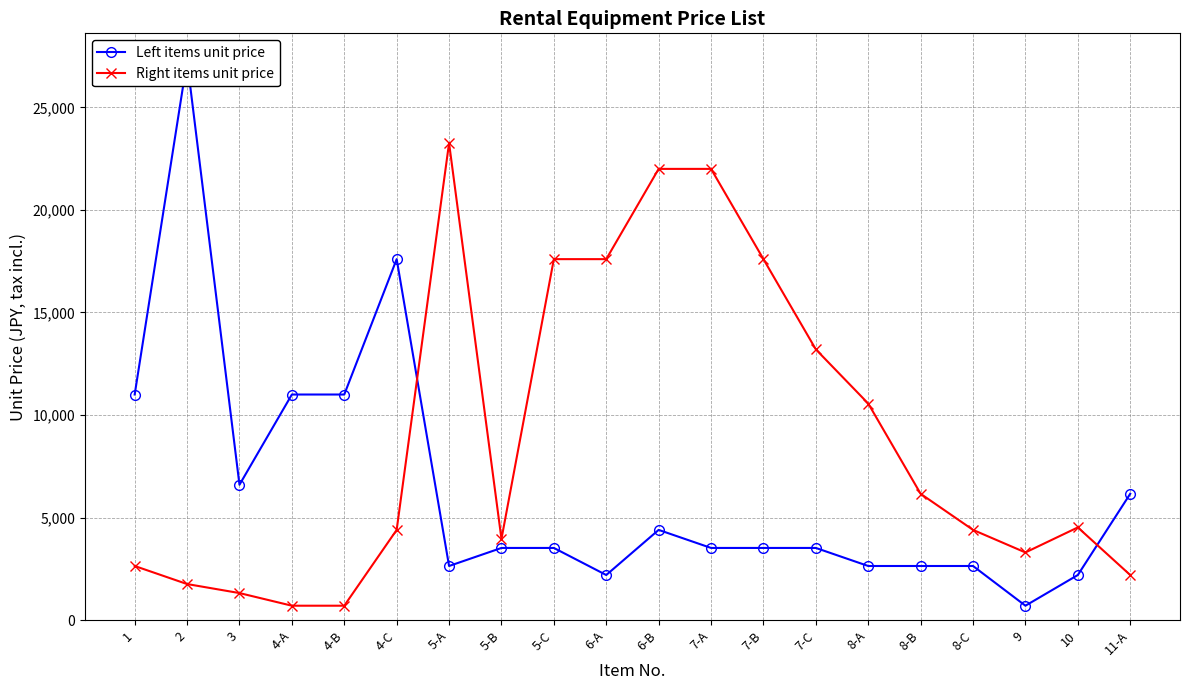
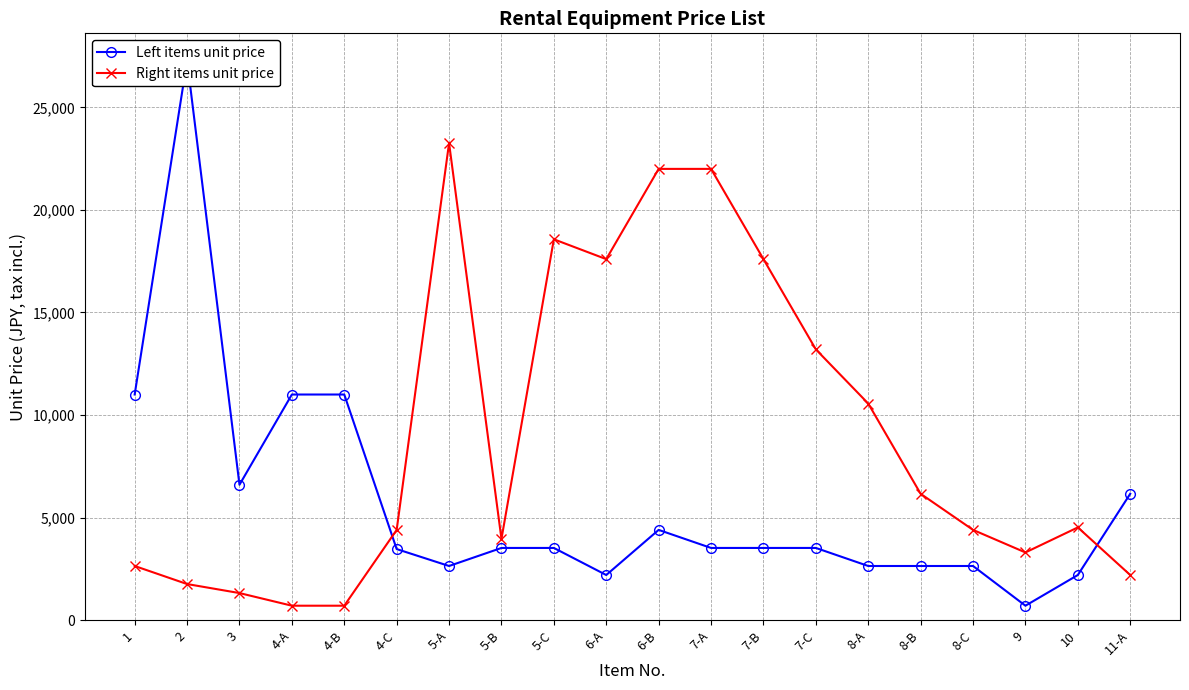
  {
    "Left items unit price": {
      "1": "11,000",
      "3": "6,600",
      "4-A": "11,000",
      "4-B": "11,000",
-     "4-C": "17,600",
+     "4-C": "3,500",
      "5-A": "2,600",
      "5-B": "3,500",
      "5-C": "3,500",
      "6-A": "2,200",
      "6-B": "4,400",
      "7-A": "3,500",
      "7-B": "3,500",
      "7-C": "3,500",
      "8-A": "2,600",
      "8-B": "2,600",
      "8-C": "2,600",
      "9": "700",
      "10": "2,200",
      "11-A": "6,200"
    },
    "Right items unit price": {
      "1": "2,600",
      "2": "1,800",
      "3": "1,300",
      "4-A": "700",
      "4-B": "700",
      "4-C": "4,400",
      "5-A": "23,300",
      "5-B": "4,000",
-     "5-C": "17,600",
+     "5-C": "18,600",
      "6-A": "17,600",
      "6-B": "22,000",
      "7-A": "22,000",
      "7-B": "17,600",
      "7-C": "13,200",
      "8-A": "10,600",
      "8-B": "6,200",
      "8-C": "4,400",
      "9": "3,300",
      "10": "4,500",
      "11-A": "2,200"
    }
  }
